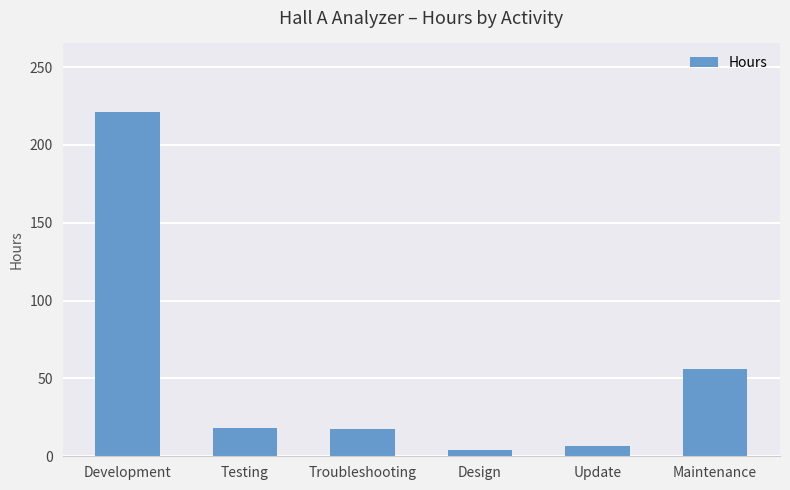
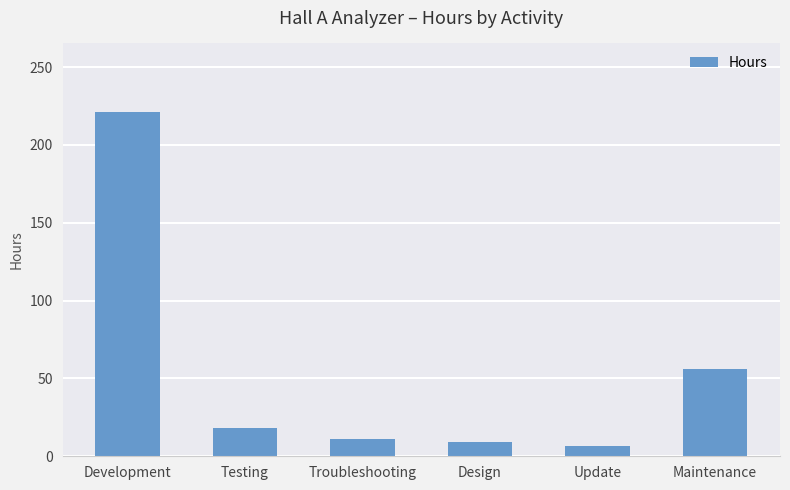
  {
    "Development": 221,
    "Testing": 18,
-   "Troubleshooting": 17,
-   "Design": 4,
+   "Troubleshooting": 11,
+   "Design": 9,
    "Update": 7,
    "Maintenance": 56
  }
